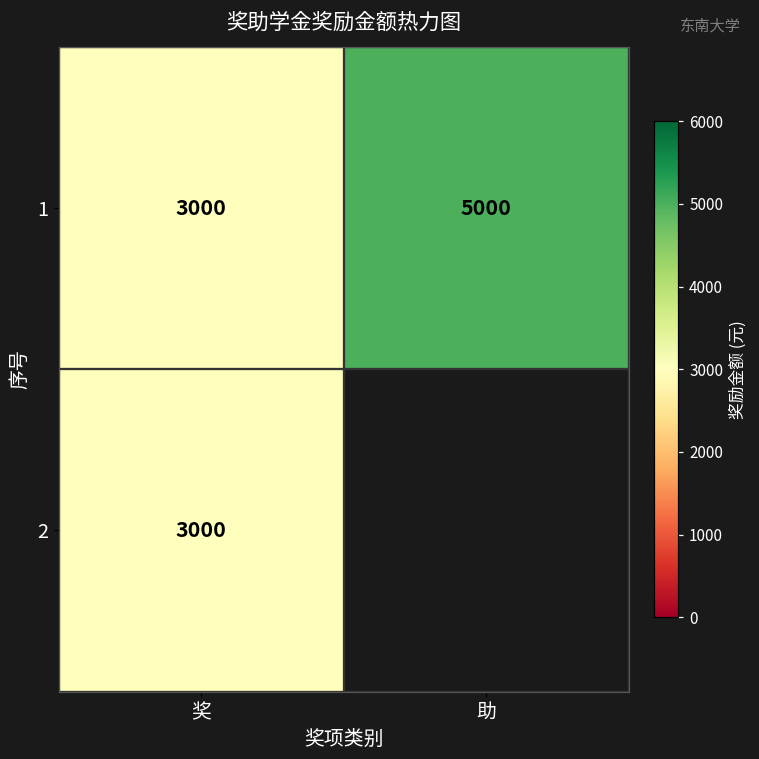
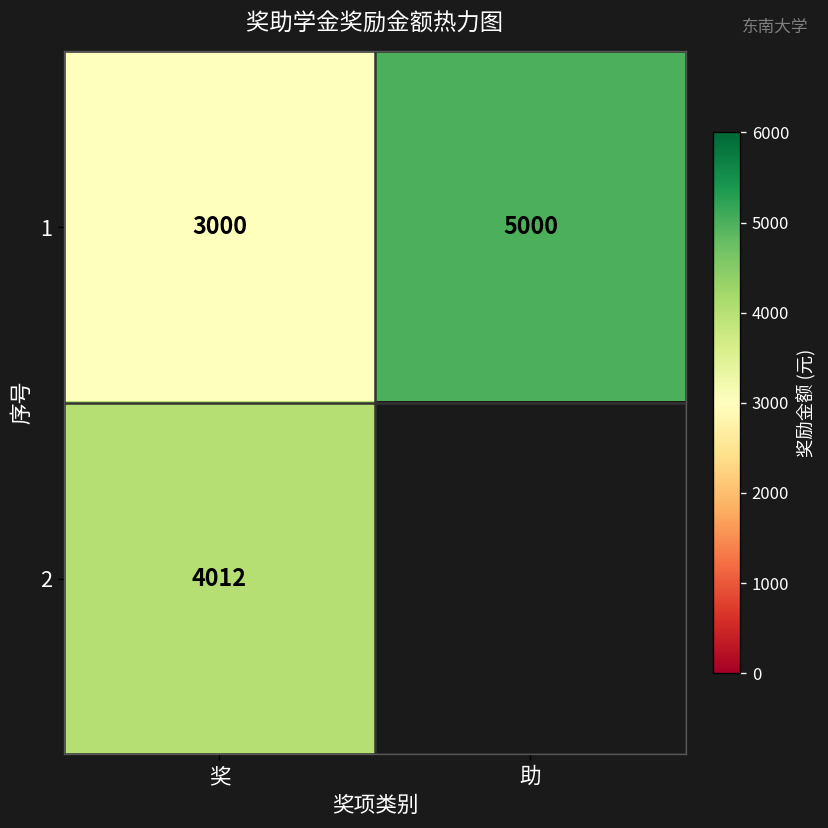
  {
    "1": {
      "奖": 3000,
      "助": 5000
    },
    "2": {
-     "奖": 3000
+     "奖": 4012
    }
  }
